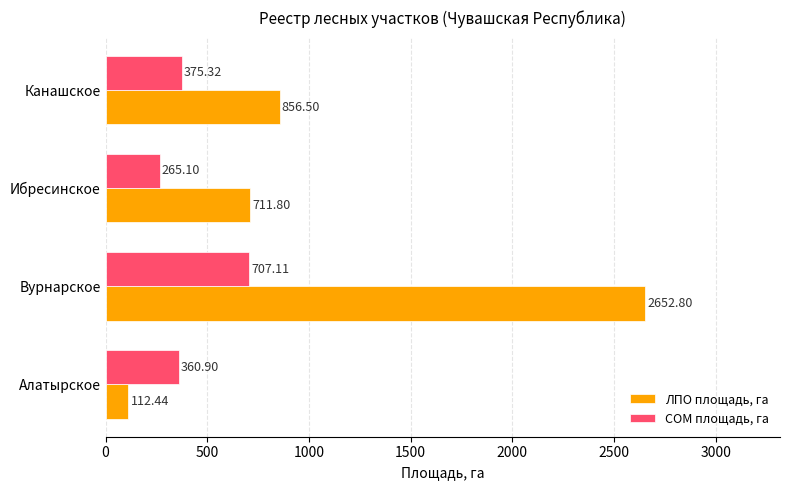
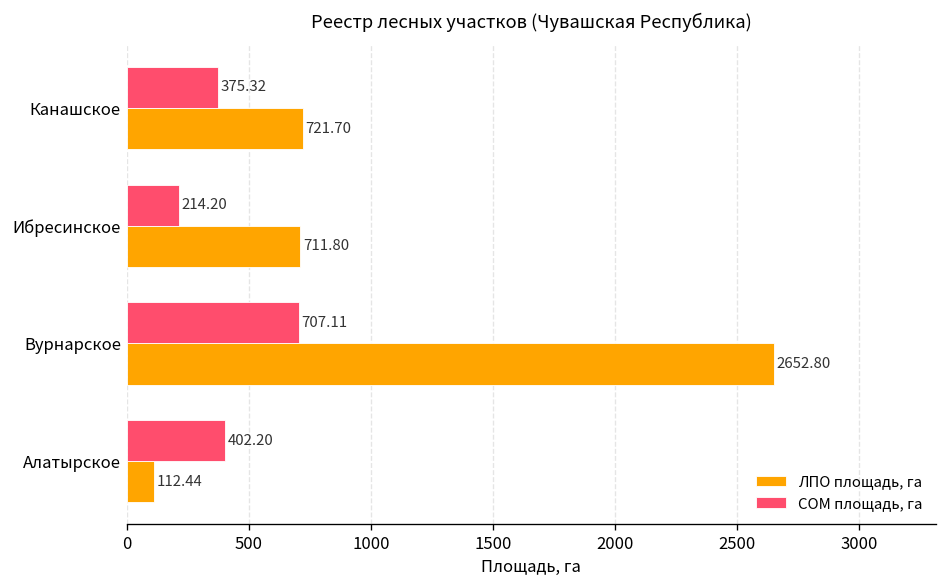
  {
    "ЛПО площадь, га": {
-     "Канашское": 856.50,
+     "Канашское": 721.70,
      "Ибресинское": 711.80,
      "Вурнарское": 2652.80,
      "Алатырское": 112.44
    },
    "СОМ площадь, га": {
      "Канашское": 375.32,
-     "Ибресинское": 265.10,
+     "Ибресинское": 214.20,
      "Вурнарское": 707.11,
-     "Алатырское": 360.90
+     "Алатырское": 402.20
    }
  }
